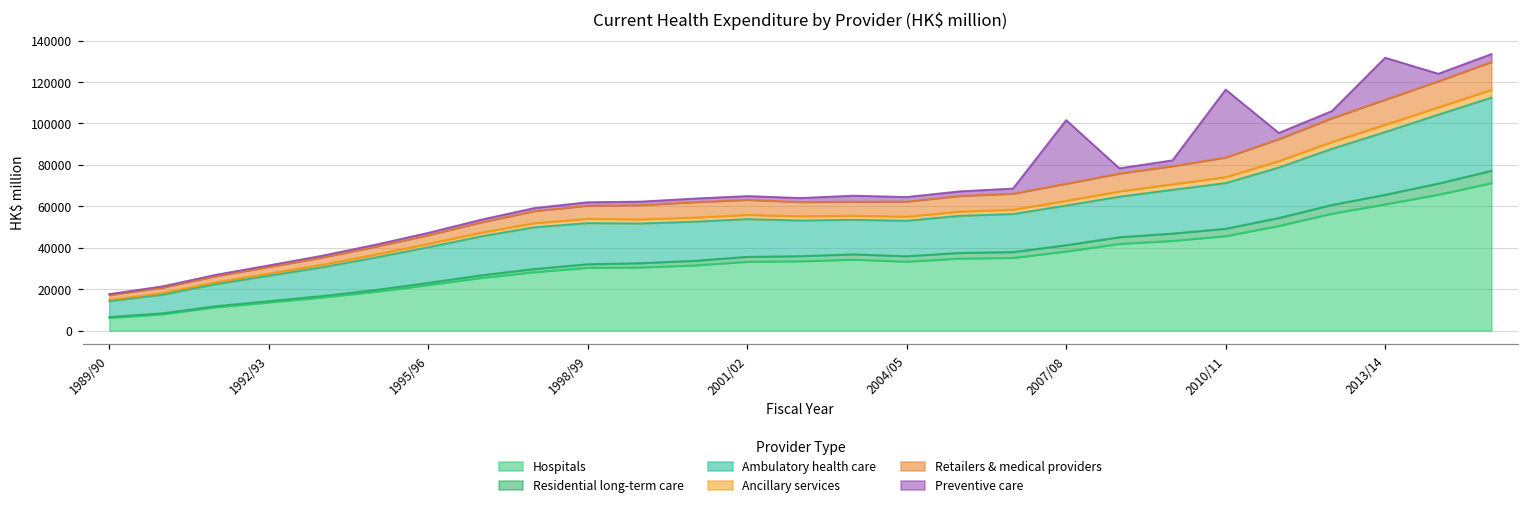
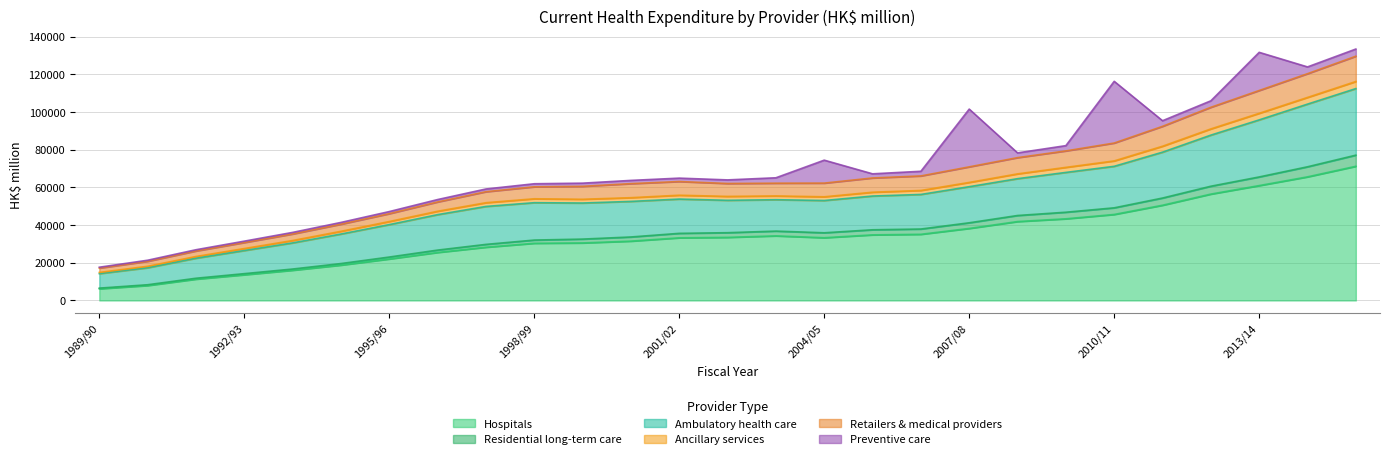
  {
    "Preventive care": {
      "1998/99": 2000,
      "2001/02": 2000,
-     "2004/05": 2000,
+     "2004/05": 12000,
      "2007/08": 31000,
      "2010/11": 33000,
      "2013/14": 20000
    }
  }
